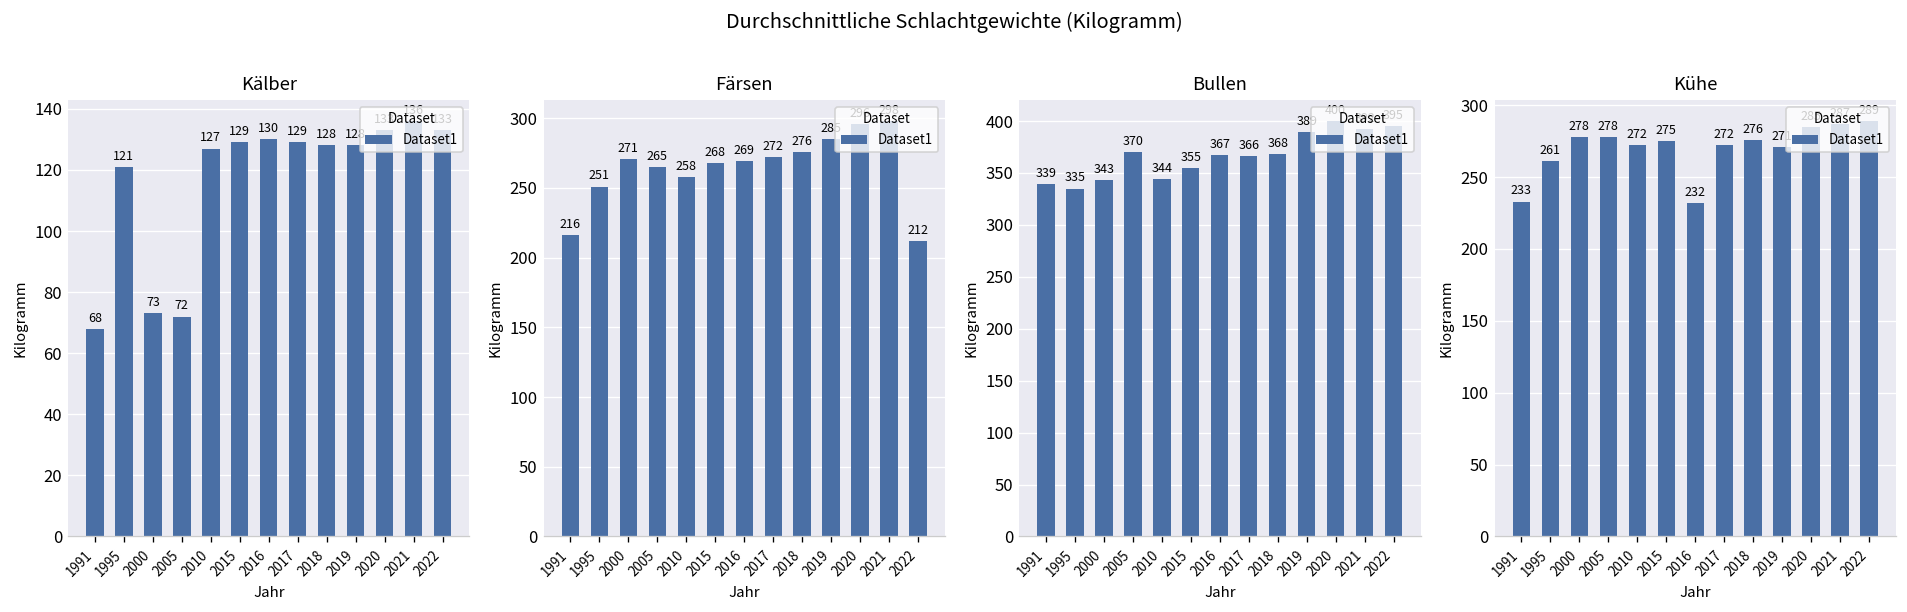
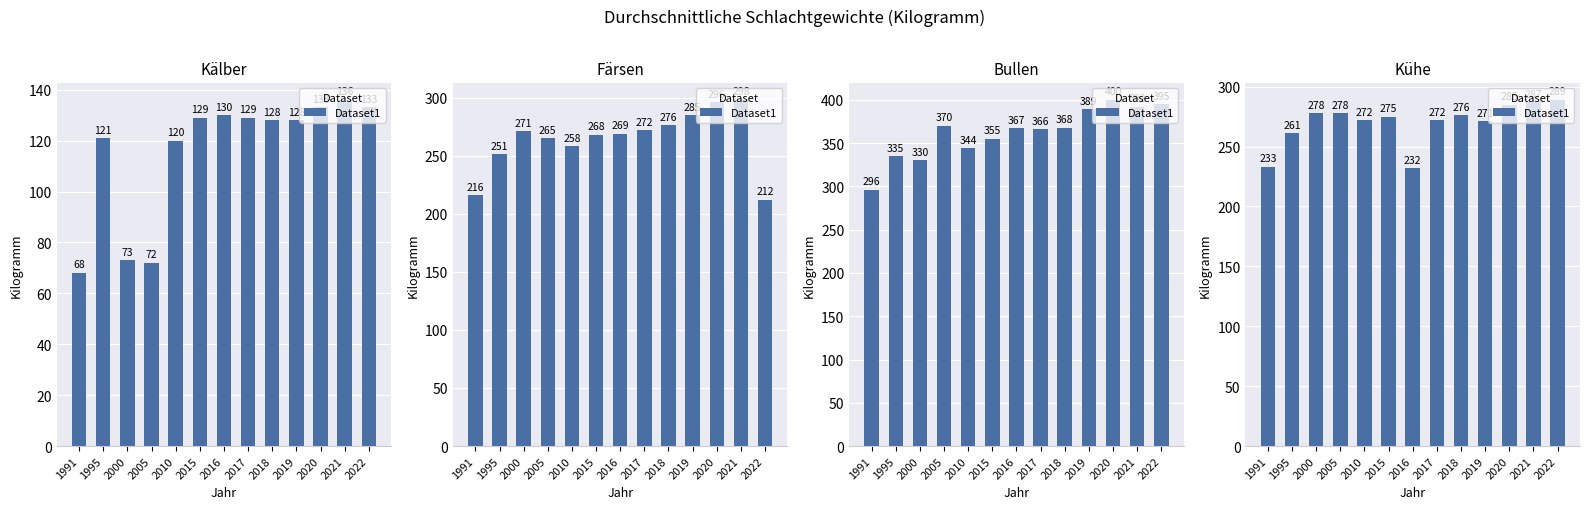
  {
    "Kälber": {
      "1991": 68,
      "1995": 121,
      "2000": 73,
      "2005": 72,
-     "2010": 127,
+     "2010": 120,
      "2015": 129,
      "2016": 130,
      "2017": 129,
      "2018": 128
    },
    "Färsen": {
      "1991": 216,
      "1995": 251,
      "2000": 271,
      "2005": 265,
      "2010": 258,
      "2015": 268,
      "2016": 269,
      "2017": 272,
      "2018": 276,
      "2022": 212
    },
    "Bullen": {
-     "1991": 339,
+     "1991": 296,
      "1995": 335,
-     "2000": 343,
+     "2000": 330,
      "2005": 370,
      "2010": 344,
      "2015": 355,
      "2016": 367,
      "2017": 366,
      "2018": 368
    },
    "Kühe": {
      "1991": 233,
      "1995": 261,
      "2000": 278,
      "2005": 278,
      "2010": 272,
      "2015": 275,
      "2016": 232,
      "2017": 272,
      "2018": 276
    }
  }
